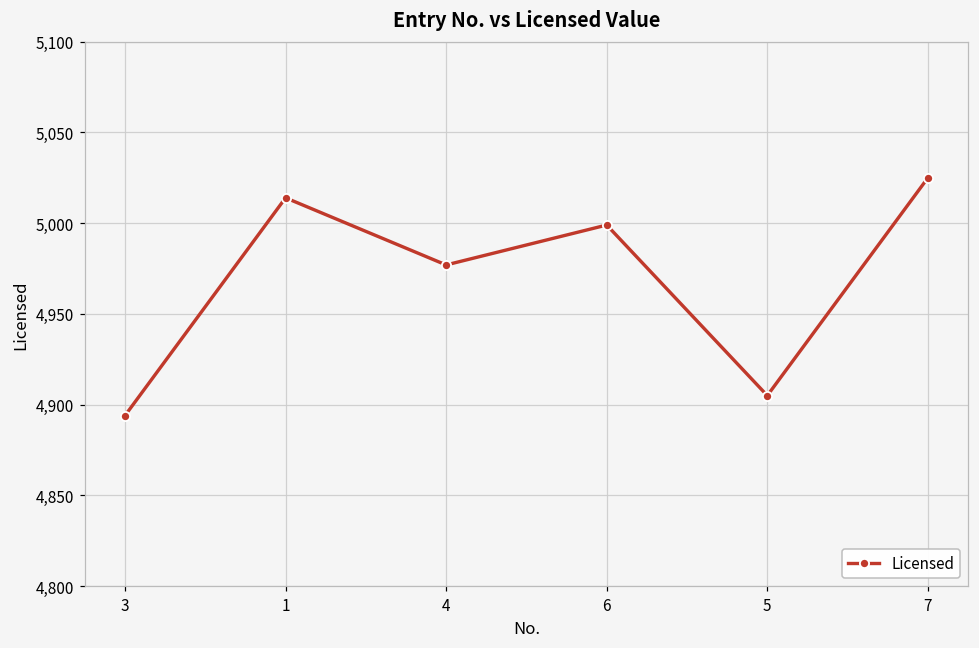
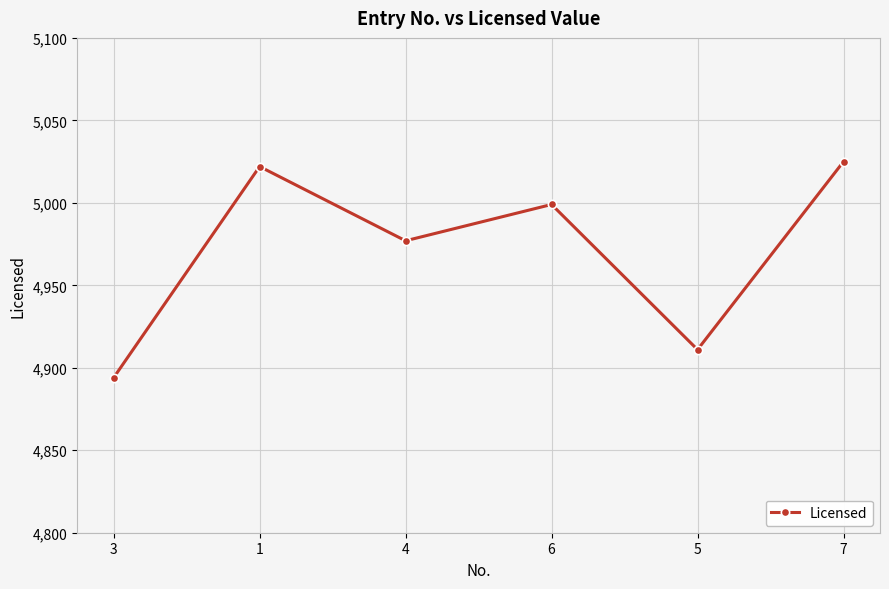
  {
    "3": "4,894",
-   "1": "5,014",
+   "1": "5,022",
    "4": "4,977",
    "6": "4,999",
-   "5": "4,905",
+   "5": "4,911",
    "7": "5,025"
  }
